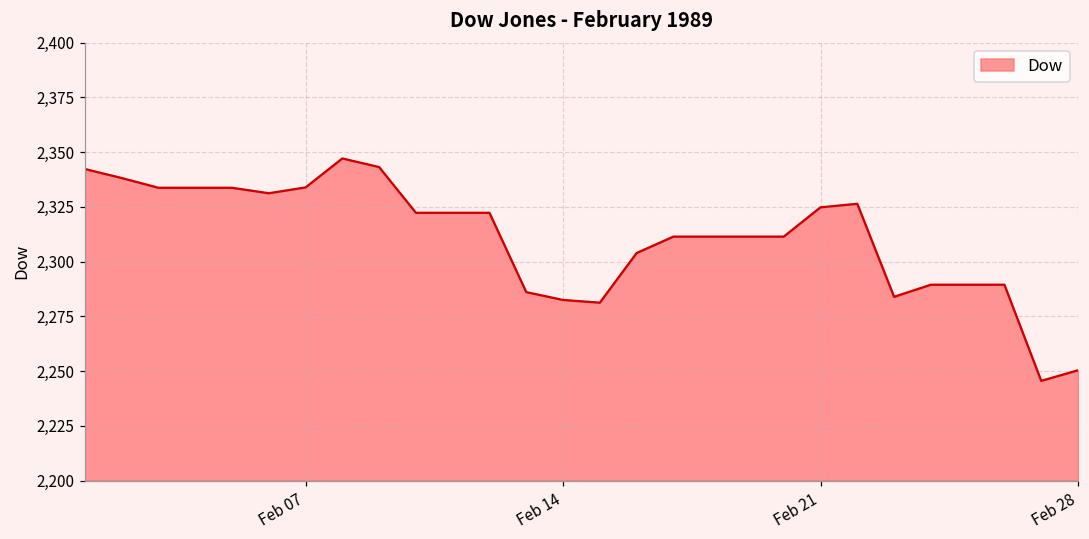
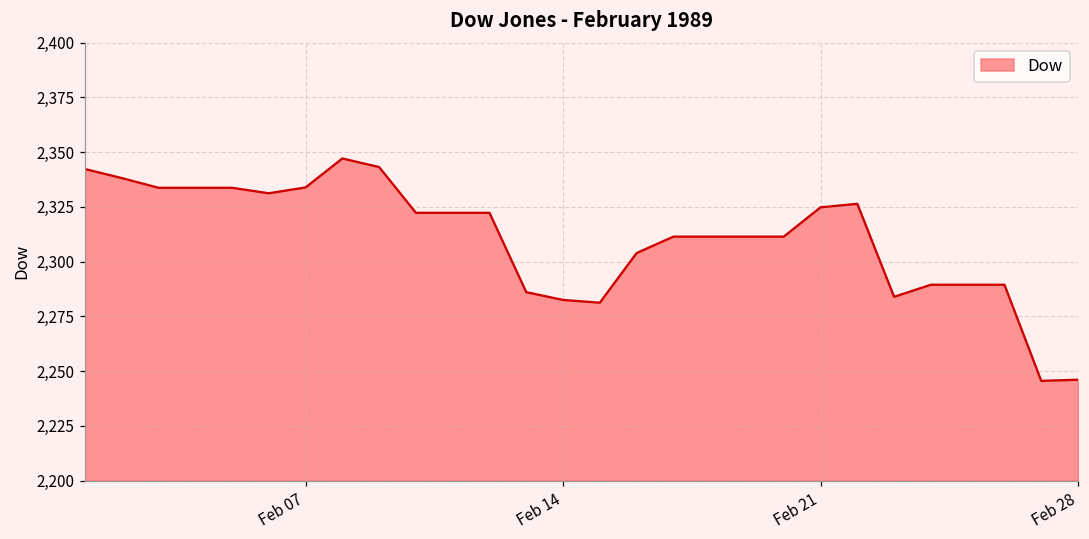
  {
    "Feb 07": "2,334",
    "Feb 14": "2,283",
    "Feb 21": "2,325",
-   "Feb 28": "2,250"
+   "Feb 28": "2,246"
  }
